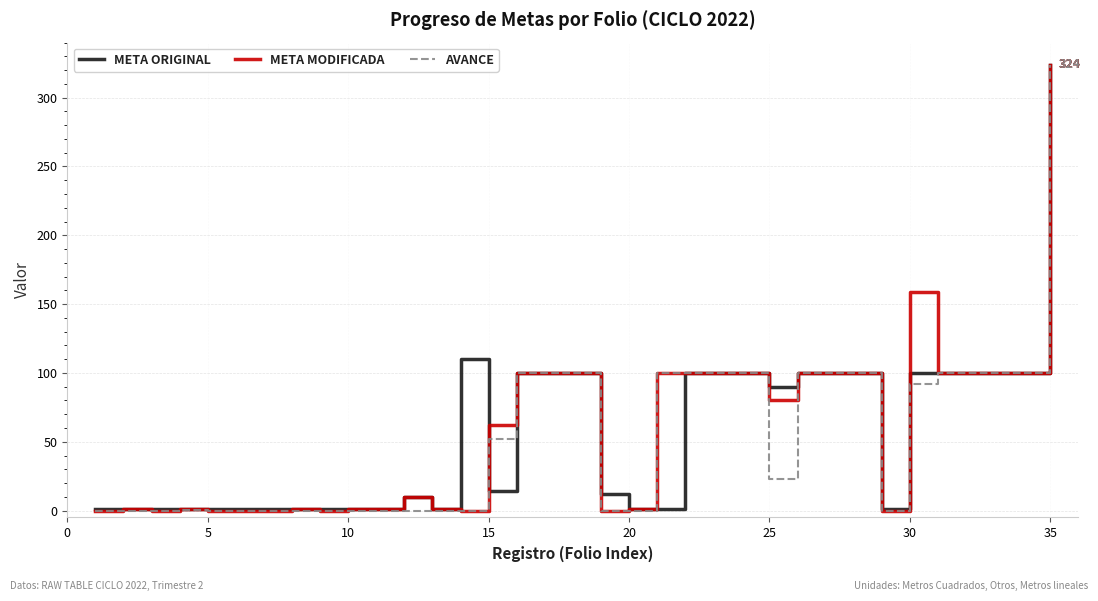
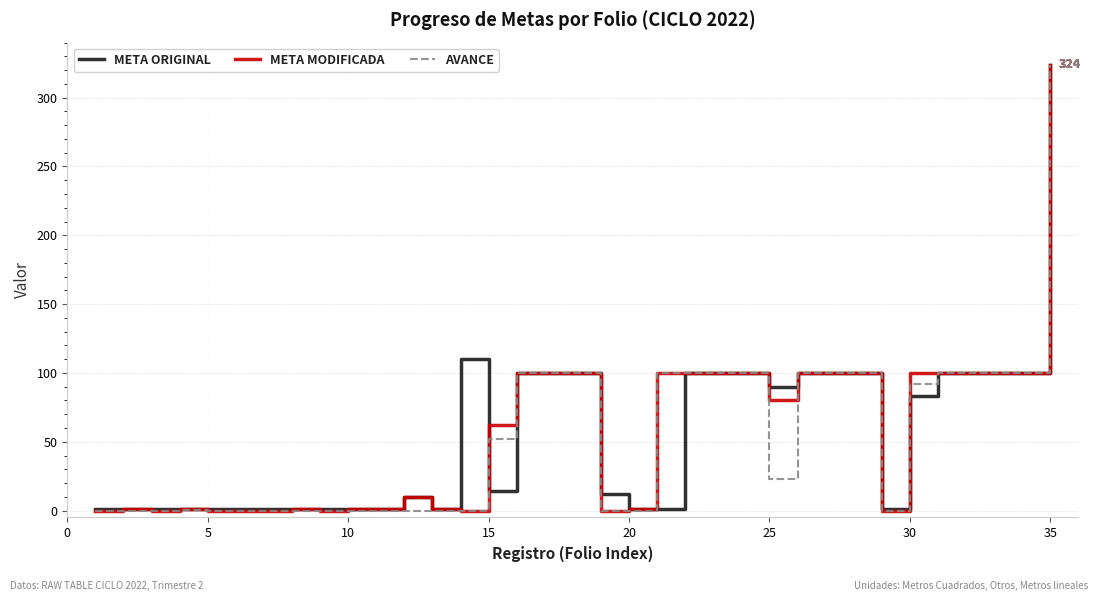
  {
    "META ORIGINAL": {
      "15": 14,
      "25": 90,
-     "30": 100
+     "30": 83
    },
    "META MODIFICADA": {
      "15": 62,
      "25": 80,
-     "30": 159
+     "30": 100
    },
    "AVANCE": {
      "15": 52,
      "25": 23,
      "30": 92
    }
  }
